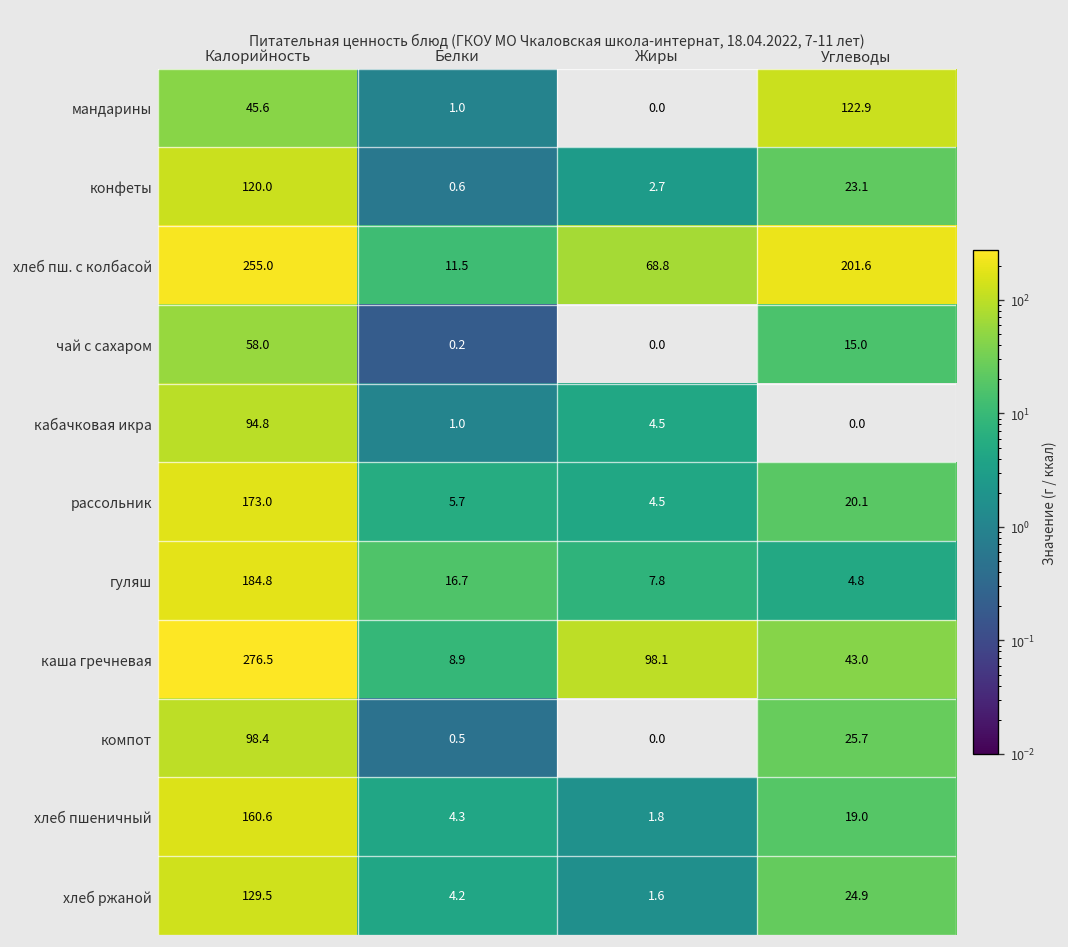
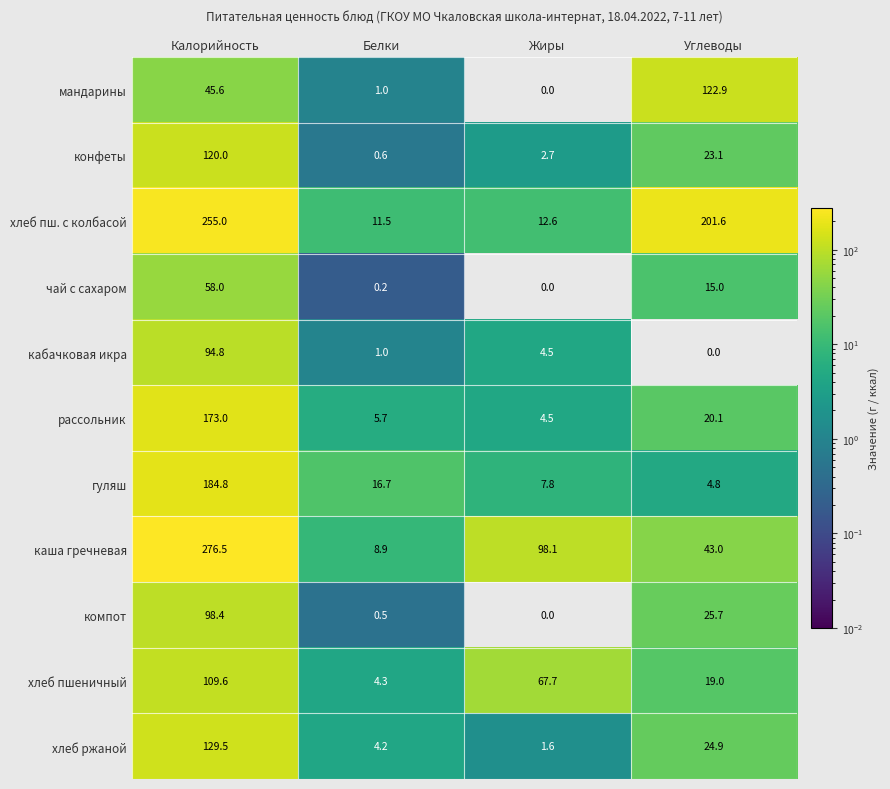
  {
    "мандарины": {
      "Калорийность": 45.6,
      "Белки": 1.0,
      "Жиры": 0.0,
      "Углеводы": 122.9
    },
    "конфеты": {
      "Калорийность": 120.0,
      "Белки": 0.6,
      "Жиры": 2.7,
      "Углеводы": 23.1
    },
    "хлеб пш. с колбасой": {
      "Калорийность": 255.0,
      "Белки": 11.5,
-     "Жиры": 68.8,
+     "Жиры": 12.6,
      "Углеводы": 201.6
    },
    "чай с сахаром": {
      "Калорийность": 58.0,
      "Белки": 0.2,
      "Жиры": 0.0,
      "Углеводы": 15.0
    },
    "кабачковая икра": {
      "Калорийность": 94.8,
      "Белки": 1.0,
      "Жиры": 4.5,
      "Углеводы": 0.0
    },
    "рассольник": {
      "Калорийность": 173.0,
      "Белки": 5.7,
      "Жиры": 4.5,
      "Углеводы": 20.1
    },
    "гуляш": {
      "Калорийность": 184.8,
      "Белки": 16.7,
      "Жиры": 7.8,
      "Углеводы": 4.8
    },
    "каша гречневая": {
      "Калорийность": 276.5,
      "Белки": 8.9,
      "Жиры": 98.1,
      "Углеводы": 43.0
    },
    "компот": {
      "Калорийность": 98.4,
      "Белки": 0.5,
      "Жиры": 0.0,
      "Углеводы": 25.7
    },
    "хлеб пшеничный": {
-     "Калорийность": 160.6,
+     "Калорийность": 109.6,
      "Белки": 4.3,
-     "Жиры": 1.8,
+     "Жиры": 67.7,
      "Углеводы": 19.0
    },
    "хлеб ржаной": {
      "Калорийность": 129.5,
      "Белки": 4.2,
      "Жиры": 1.6,
      "Углеводы": 24.9
    }
  }
